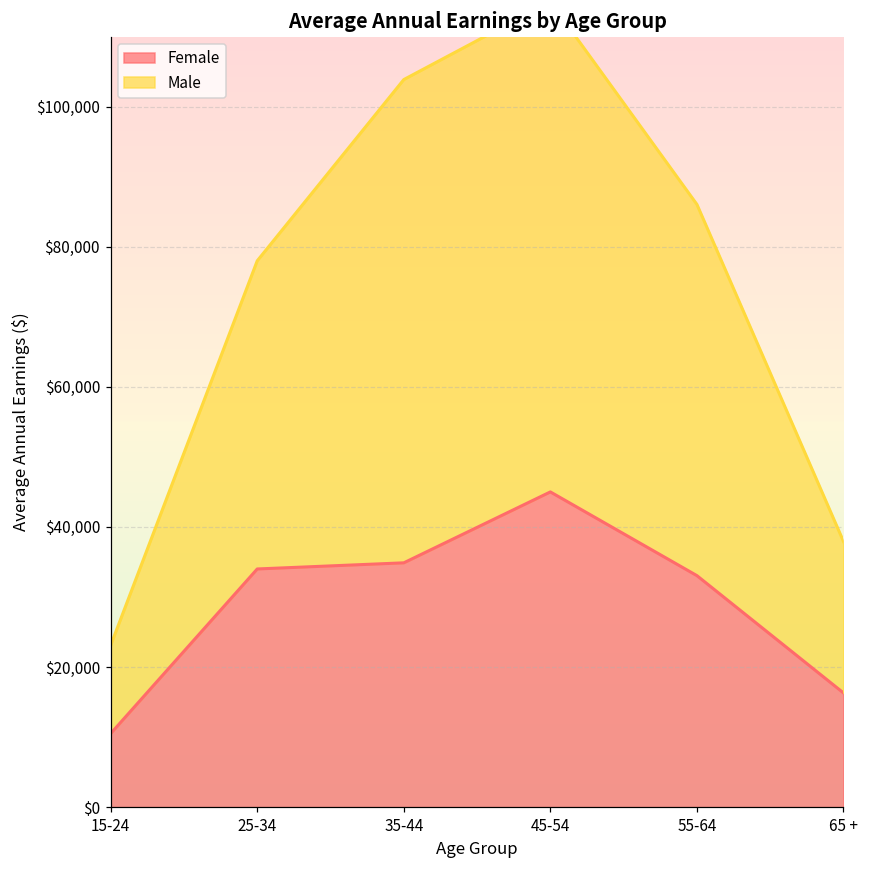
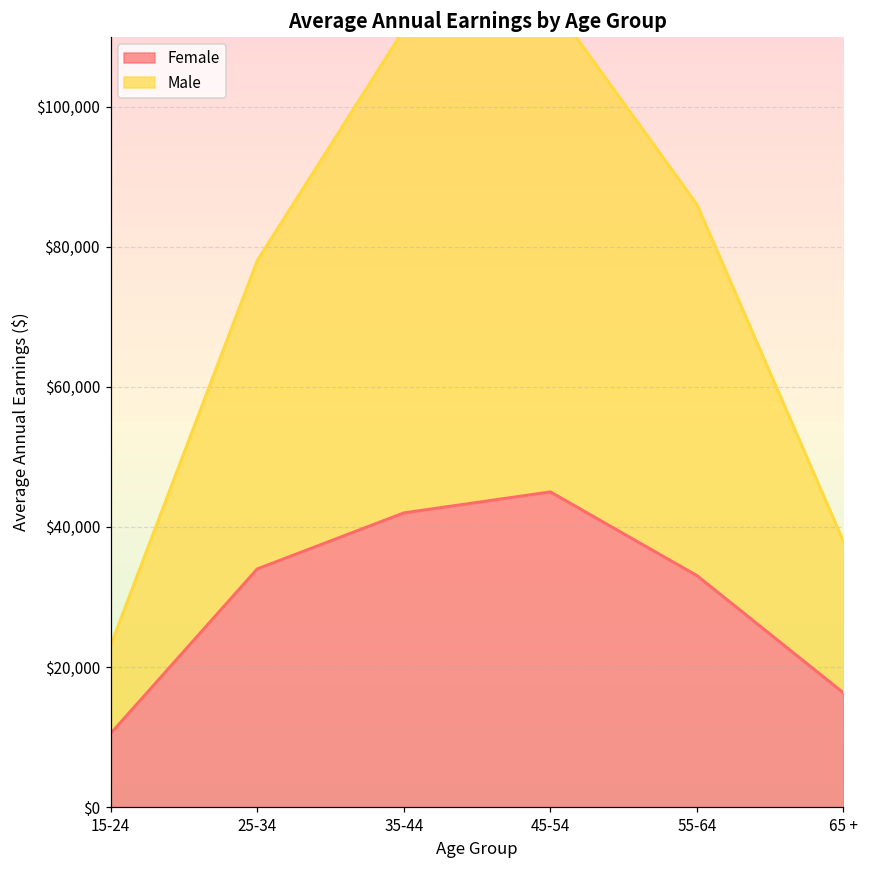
  {
    "Female": {
      "15-24": "$11,000",
      "25-34": "$34,000",
-     "35-44": "$35,000",
+     "35-44": "$42,000",
      "45-54": "$45,000",
      "55-64": "$33,000",
      "65 +": "$16,000"
    },
    "Male": {
      "15-24": "$13,000",
      "25-34": "$44,000",
      "55-64": "$53,000",
      "65 +": "$22,000"
    }
  }
